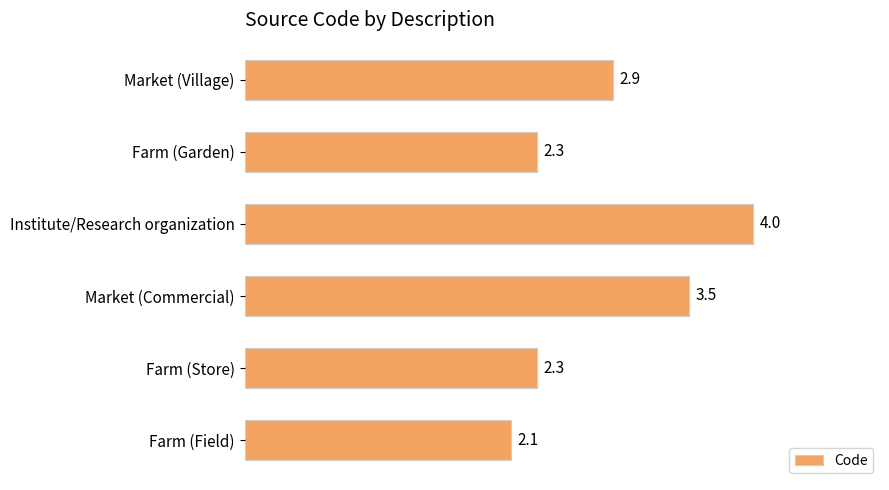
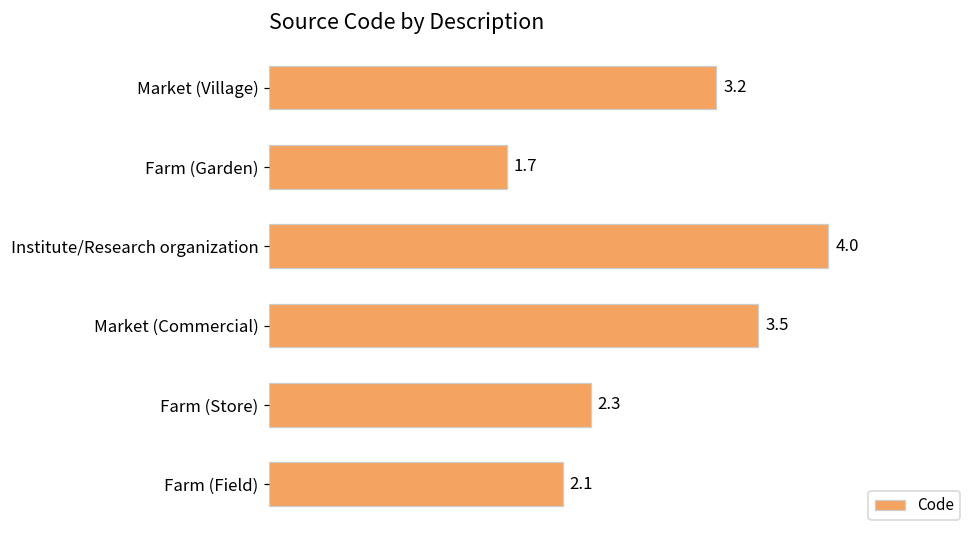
  {
-   "Market (Village)": 2.9,
-   "Farm (Garden)": 2.3,
+   "Market (Village)": 3.2,
+   "Farm (Garden)": 1.7,
    "Institute/Research organization": 4.0,
    "Market (Commercial)": 3.5,
    "Farm (Store)": 2.3,
    "Farm (Field)": 2.1
  }
